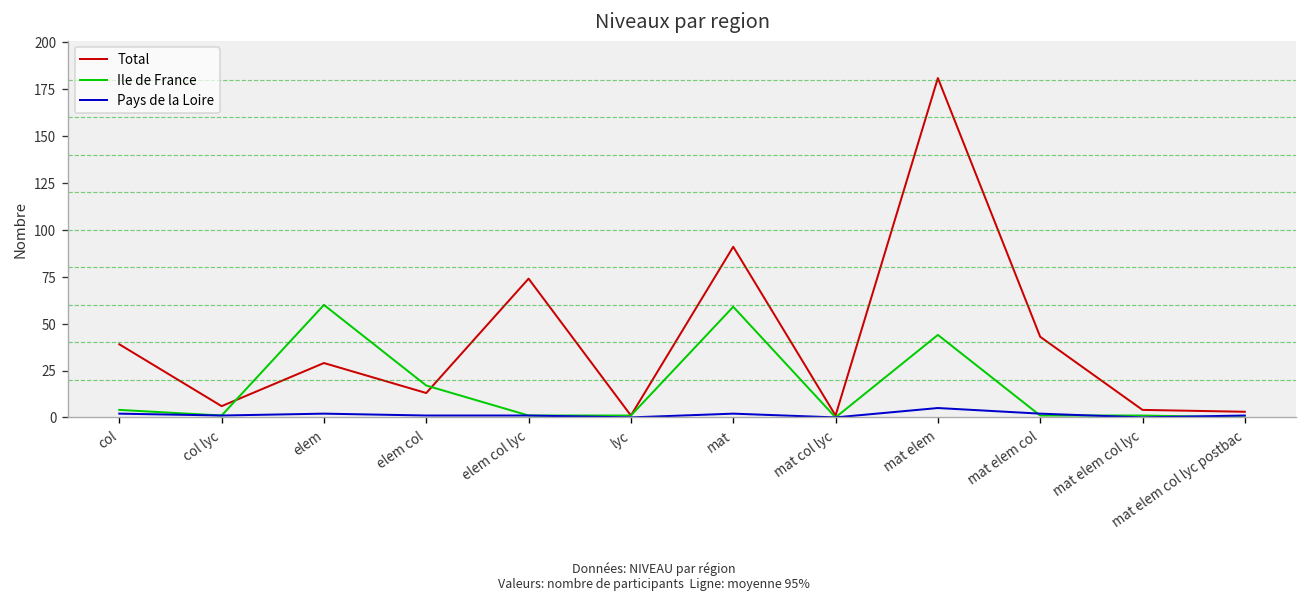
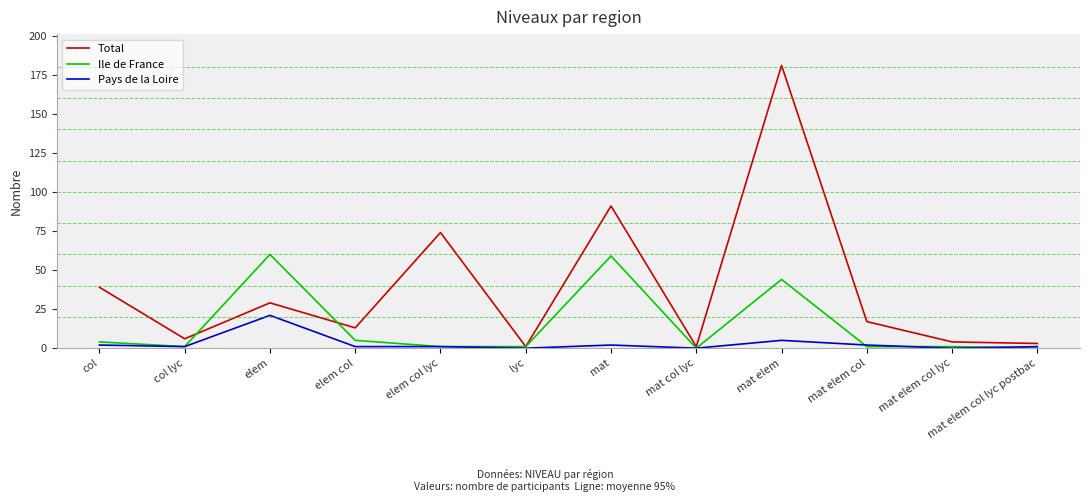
  {
    "Total": {
      "col": 39,
      "col lyc": 6,
      "elem": 29,
      "elem col": 13,
      "elem col lyc": 74,
      "mat": 91,
      "mat elem": 181,
-     "mat elem col": 43,
+     "mat elem col": 17,
      "mat elem col lyc": 4,
      "mat elem col lyc postbac": 3
    },
    "Ile de France": {
      "col": 4,
      "elem": 60,
-     "elem col": 17,
+     "elem col": 5,
      "mat": 59,
      "mat elem": 44
    },
    "Pays de la Loire": {
      "col": 2,
-     "elem": 2,
+     "elem": 21,
      "elem col": 1,
      "mat": 2,
      "mat elem": 5
    }
  }
